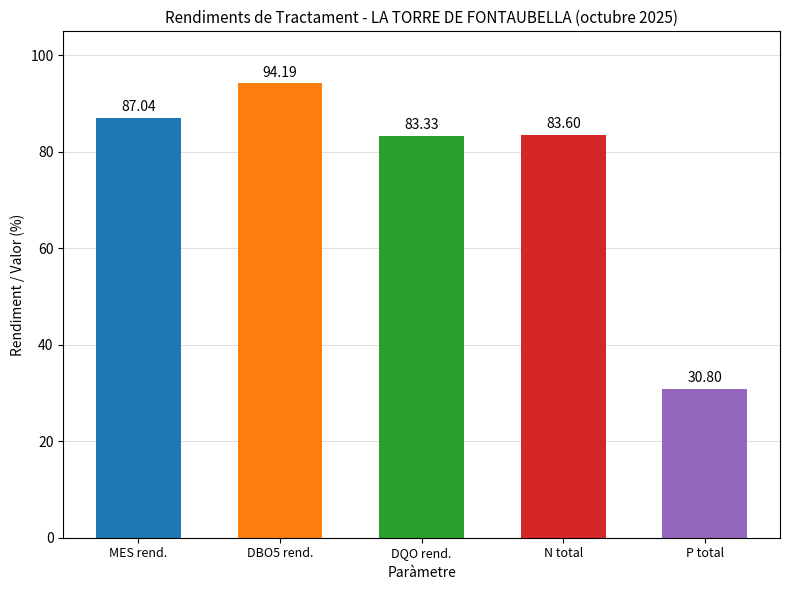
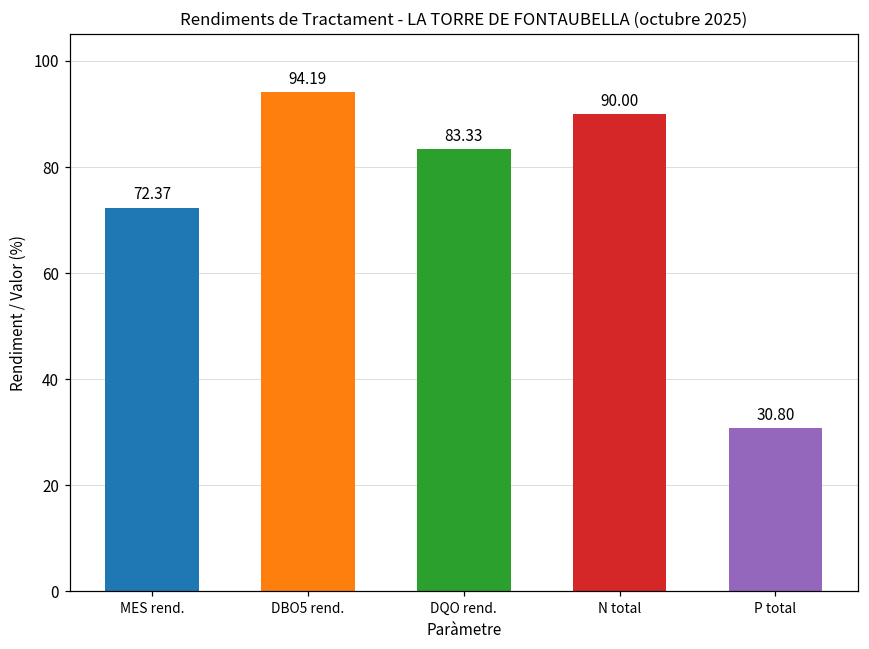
  {
-   "MES rend.": 87.04,
+   "MES rend.": 72.37,
    "DBO5 rend.": 94.19,
    "DQO rend.": 83.33,
-   "N total": 83.60,
+   "N total": 90.00,
    "P total": 30.80
  }
